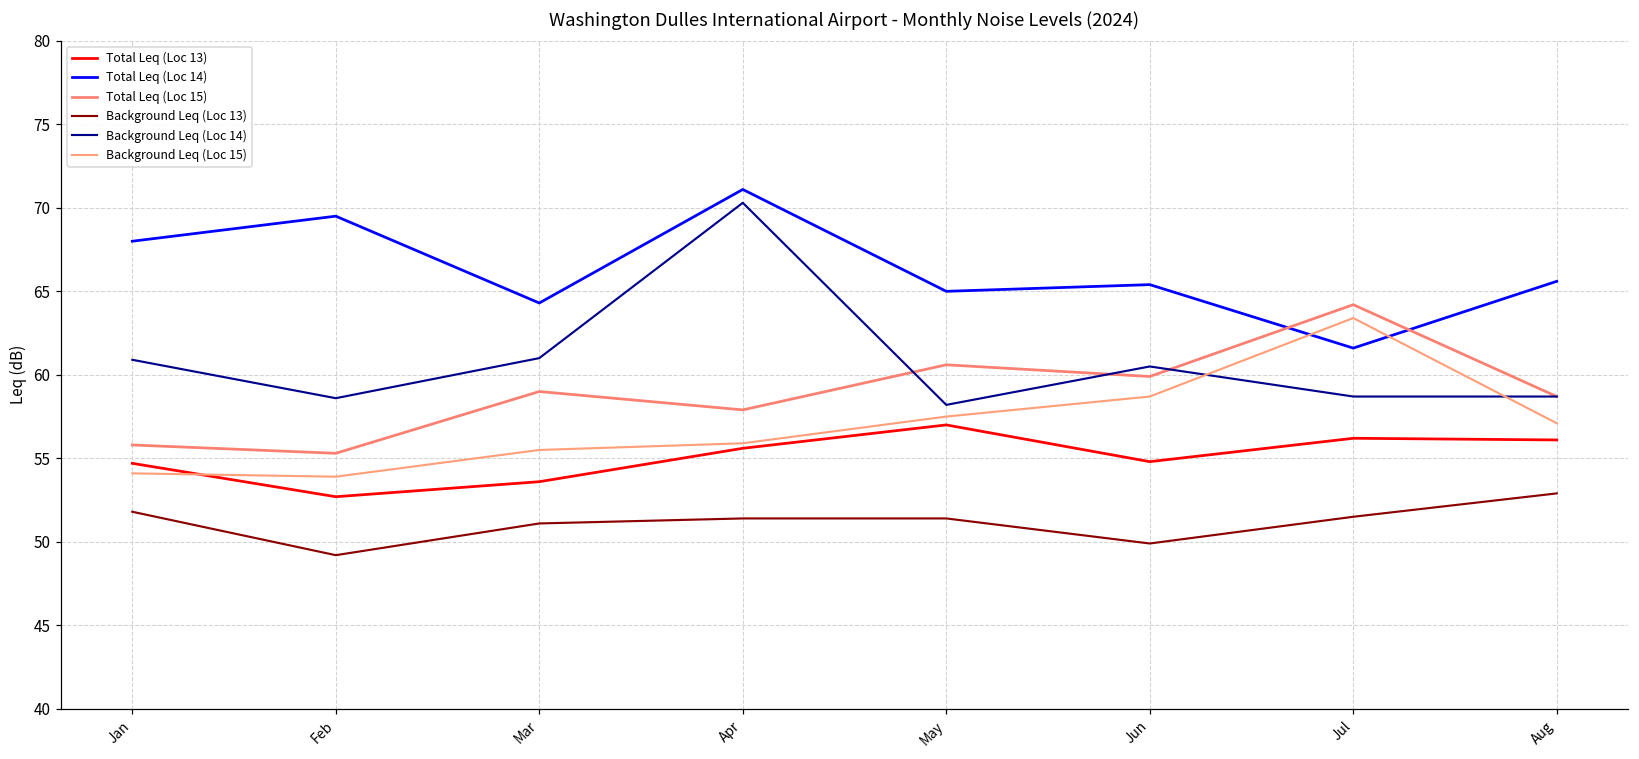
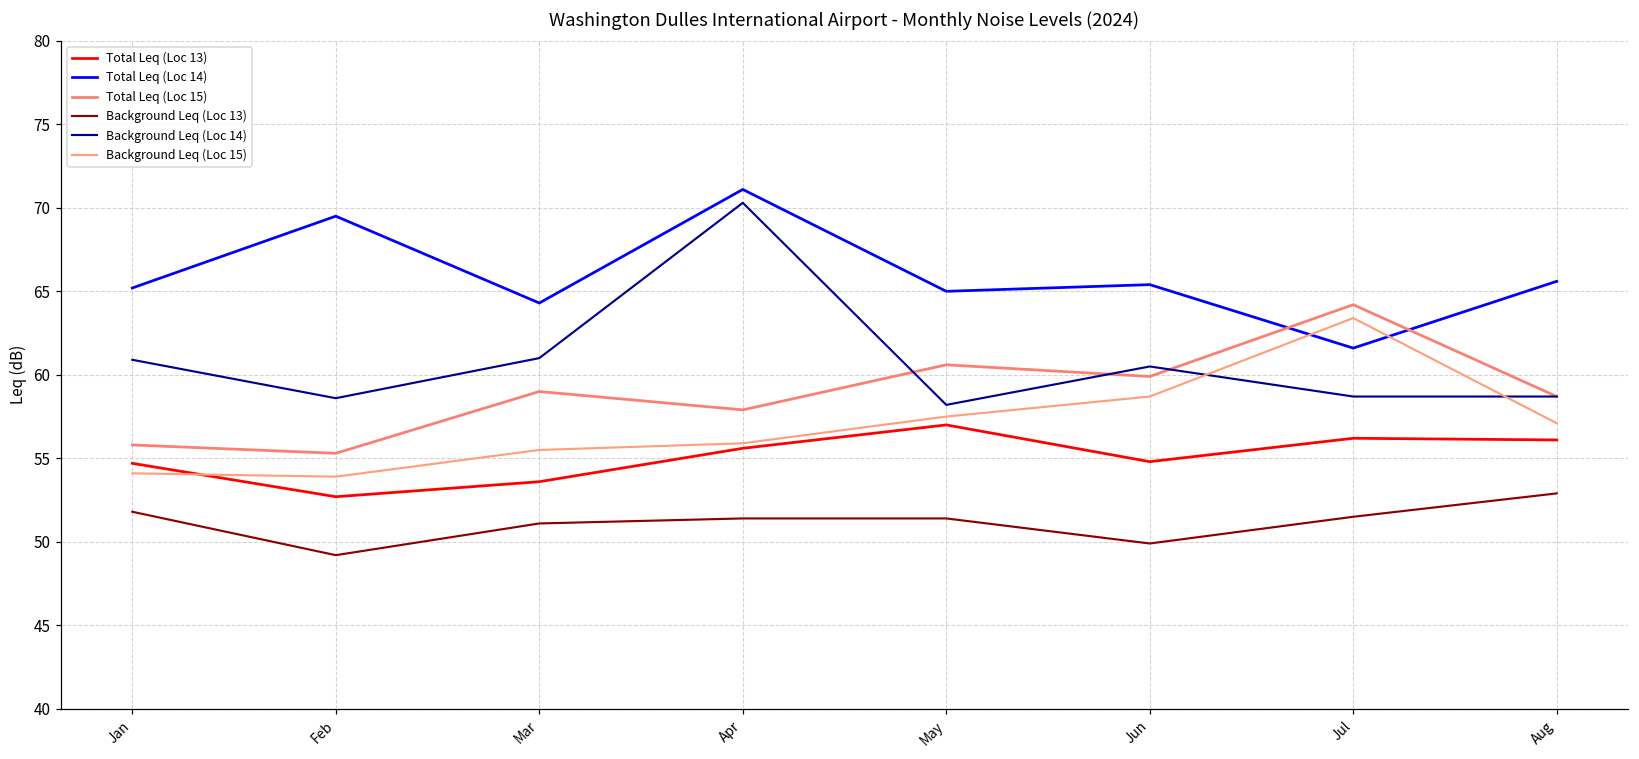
  {
    "Total Leq (Loc 13)": {
      "Jan": 54.7,
      "Feb": 52.7,
      "Mar": 53.6,
      "Apr": 55.6,
      "May": 57.0,
      "Jun": 54.8,
      "Jul": 56.2,
      "Aug": 56.1
    },
    "Total Leq (Loc 14)": {
-     "Jan": 68.0,
+     "Jan": 65.2,
      "Feb": 69.5,
      "Mar": 64.3,
      "Apr": 71.1,
      "May": 65.0,
      "Jun": 65.4,
      "Jul": 61.6,
      "Aug": 65.6
    },
    "Background Leq (Loc 13)": {
      "Jan": 51.8,
      "Feb": 49.2,
      "Mar": 51.1,
      "Apr": 51.4,
      "May": 51.4,
      "Jun": 49.9,
      "Jul": 51.5,
      "Aug": 52.9
    },
    "Background Leq (Loc 14)": {
      "Jan": 60.9,
      "Feb": 58.6,
      "Mar": 61.0,
      "Apr": 70.3,
      "May": 58.2,
      "Jun": 60.5,
      "Jul": 58.7
    }
  }
